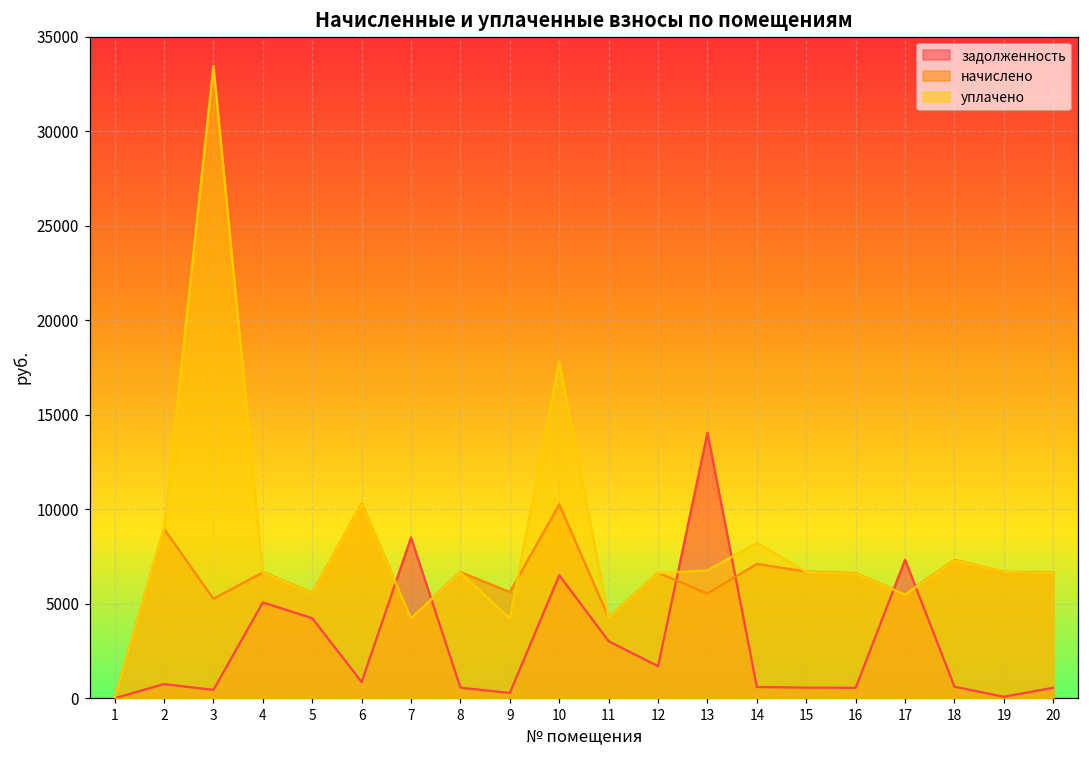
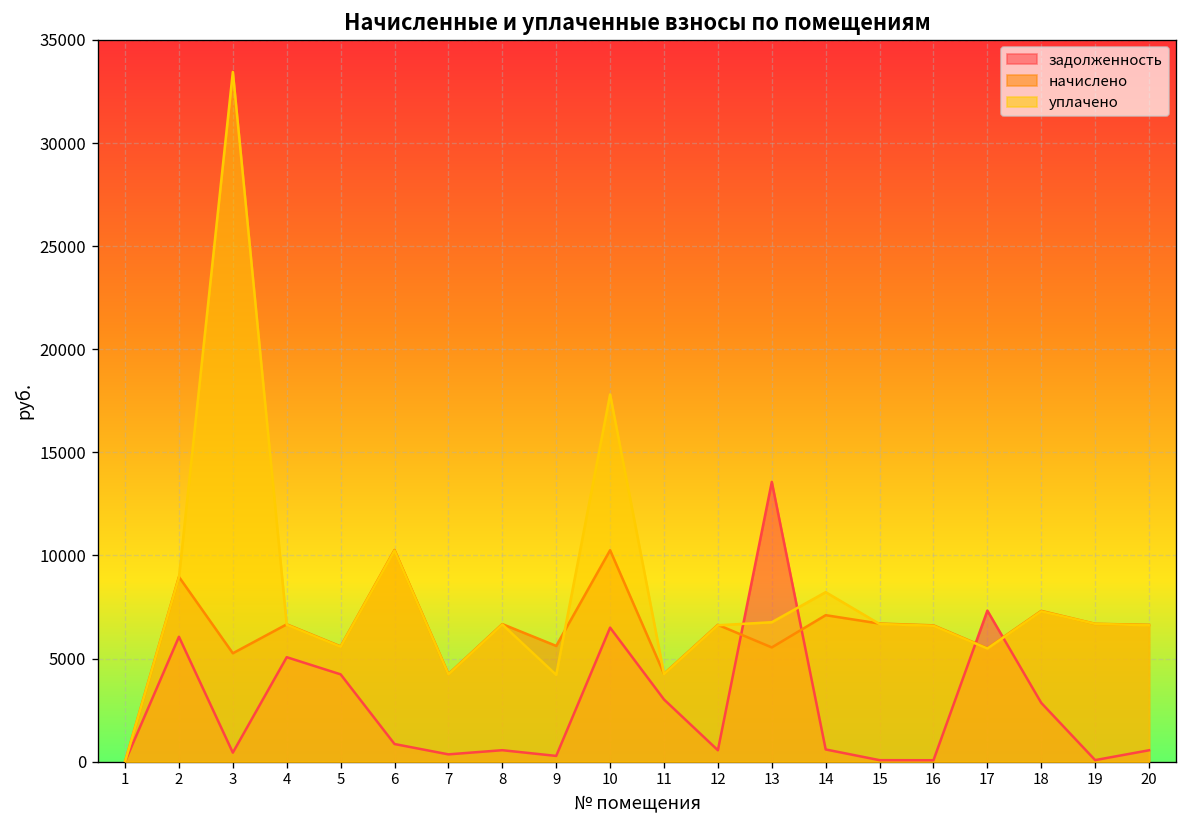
  {
    "задолженность": {
-     "2": 700,
+     "2": 6100,
      "3": 400,
      "4": 5100,
      "5": 4200,
      "6": 900,
-     "7": 8500,
+     "7": 400,
      "8": 600,
      "9": 300,
      "10": 6500,
      "11": 3000,
-     "12": 1700,
-     "13": 14000,
+     "12": 600,
+     "13": 13600,
      "14": 600,
-     "15": 600,
-     "16": 600,
+     "15": 100,
+     "16": 100,
      "17": 7300,
-     "18": 600,
+     "18": 2900,
      "19": 100,
      "20": 600
    }
  }
